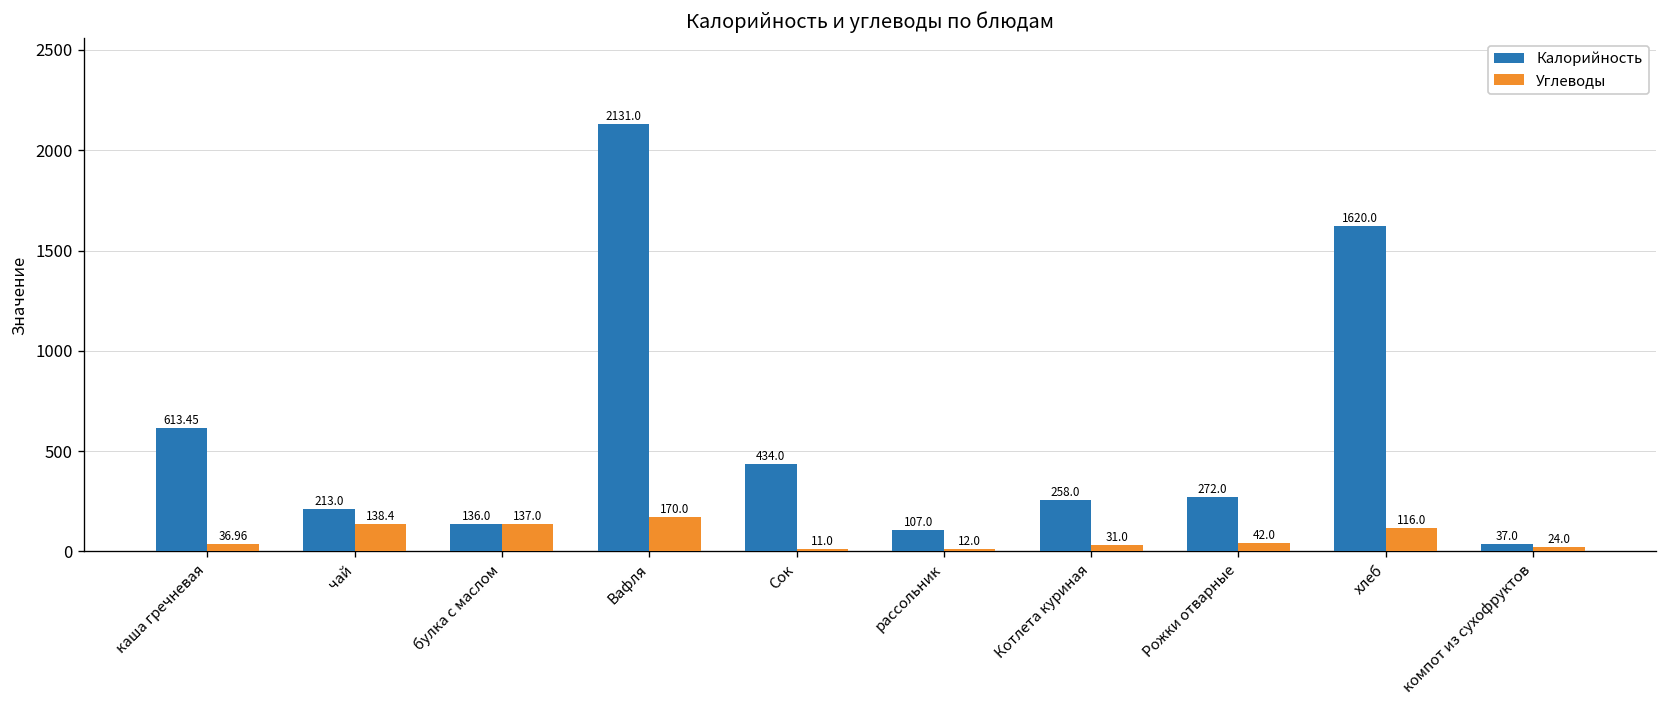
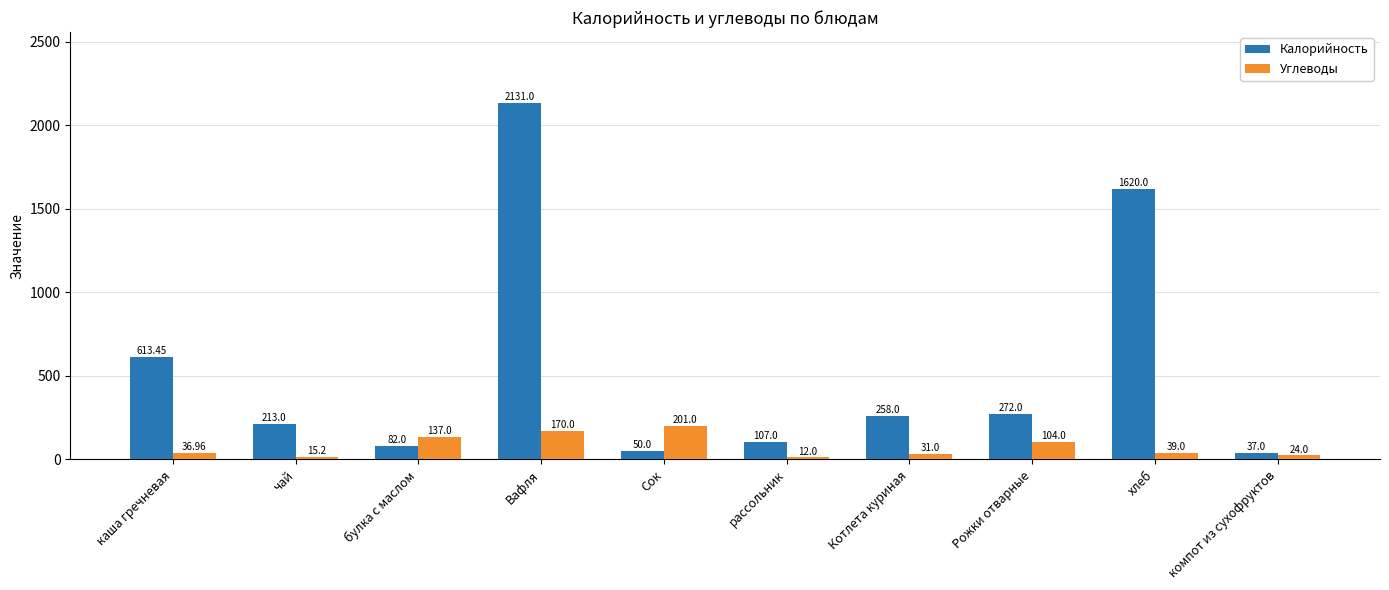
  {
    "Калорийность": {
      "каша гречневая": 613.45,
      "чай": 213.0,
-     "булка с маслом": 136.0,
+     "булка с маслом": 82.0,
      "Вафля": 2131.0,
-     "Сок": 434.0,
+     "Сок": 50.0,
      "рассольник": 107.0,
      "Котлета куриная": 258.0,
      "Рожки отварные": 272.0,
      "хлеб": 1620.0,
      "компот из сухофруктов": 37.0
    },
    "Углеводы": {
      "каша гречневая": 36.96,
-     "чай": 138.4,
+     "чай": 15.2,
      "булка с маслом": 137.0,
      "Вафля": 170.0,
-     "Сок": 11.0,
+     "Сок": 201.0,
      "рассольник": 12.0,
      "Котлета куриная": 31.0,
-     "Рожки отварные": 42.0,
-     "хлеб": 116.0,
+     "Рожки отварные": 104.0,
+     "хлеб": 39.0,
      "компот из сухофруктов": 24.0
    }
  }
